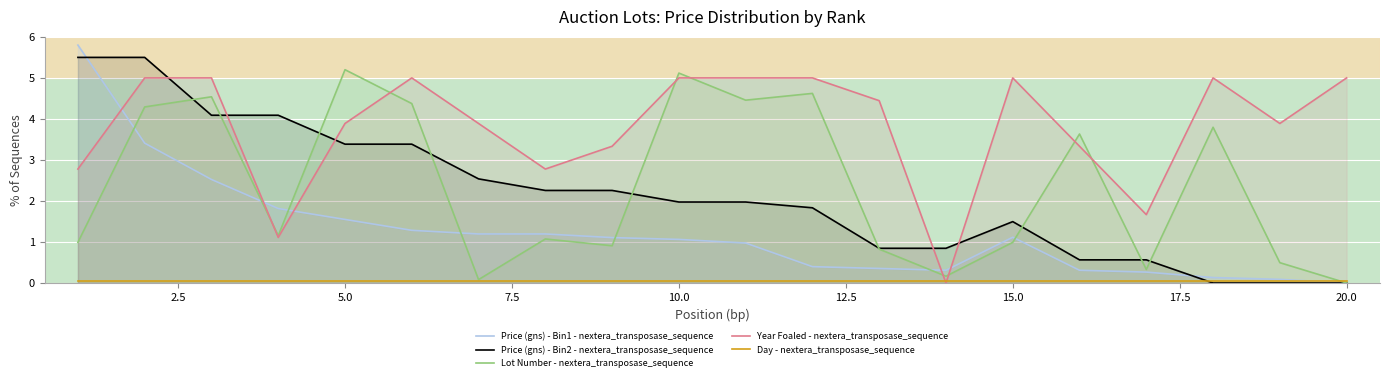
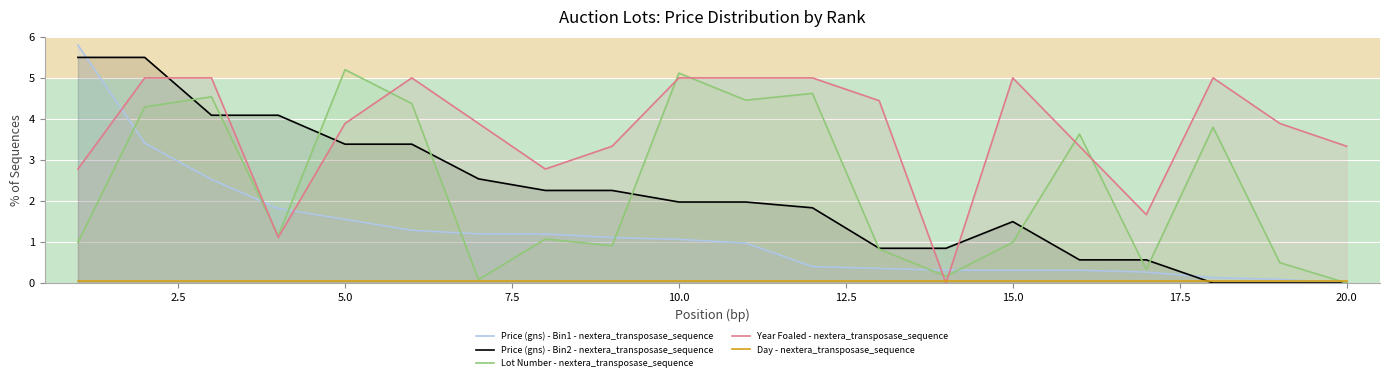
  {
    "Price (gns) - Bin1 - nextera_transposase_sequence": {
      "5.0": 1.5,
      "10.0": 1.1,
-     "15.0": 1.1
+     "15.0": 0.3
    },
    "Price (gns) - Bin2 - nextera_transposase_sequence": {
      "5.0": 3.4,
      "10.0": 2.0,
      "15.0": 1.5
    },
    "Lot Number - nextera_transposase_sequence": {
      "5.0": 5.2,
      "10.0": 5.1,
      "15.0": 1.0
    },
    "Year Foaled - nextera_transposase_sequence": {
      "5.0": 3.9,
      "10.0": 5.0,
      "15.0": 5.0,
-     "20.0": 5.0
+     "20.0": 3.3
    },
    "Day - nextera_transposase_sequence": {
      "5.0": 0.1,
      "10.0": 0.1,
      "15.0": 0.1
    }
  }
